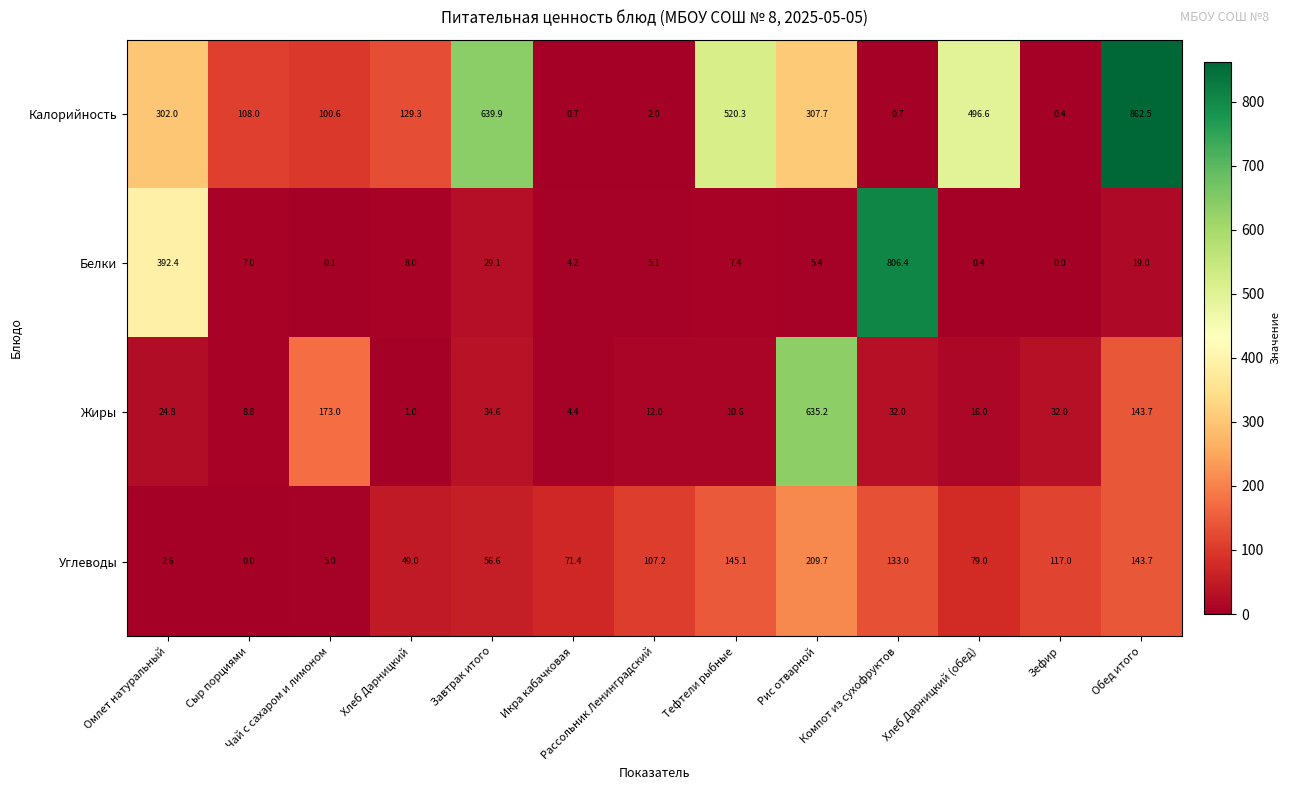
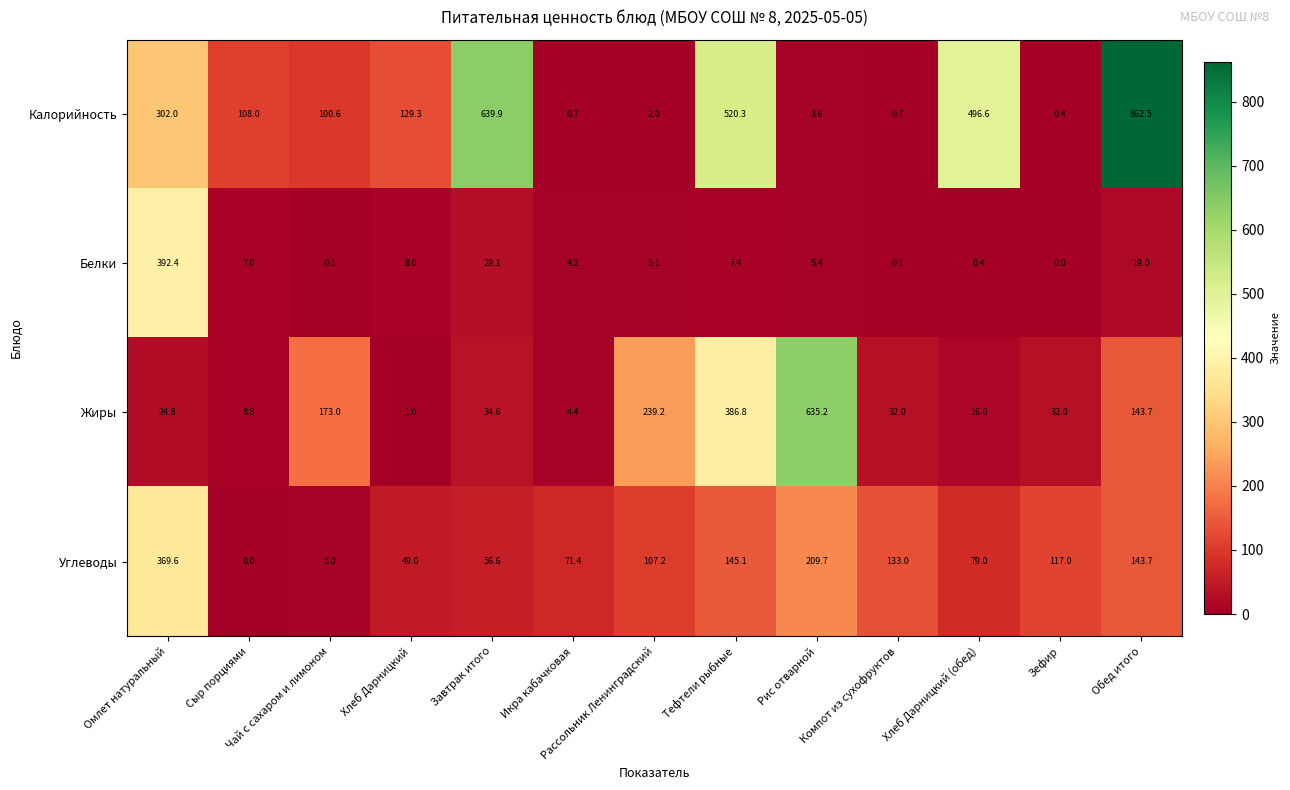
  {
    "Калорийность": {
      "Омлет натуральный": 302.0,
      "Сыр порциями": 108.0,
      "Чай с сахаром и лимоном": 100.6,
      "Хлеб Дарницкий": 129.3,
      "Завтрак итого": 639.9,
      "Икра кабачковая": 0.7,
      "Рассольник Ленинградский": 2.0,
      "Тефтели рыбные": 520.3,
-     "Рис отварной": 307.7,
+     "Рис отварной": 3.6,
      "Компот из сухофруктов": 0.7,
      "Хлеб Дарницкий (обед)": 496.6,
      "Зефир": 0.4,
      "Обед итого": 862.5
    },
    "Белки": {
      "Омлет натуральный": 392.4,
      "Сыр порциями": 7.0,
      "Чай с сахаром и лимоном": 0.1,
      "Хлеб Дарницкий": 8.0,
      "Завтрак итого": 29.1,
      "Икра кабачковая": 4.2,
      "Рассольник Ленинградский": 5.1,
      "Тефтели рыбные": 7.4,
      "Рис отварной": 5.4,
-     "Компот из сухофруктов": 806.4,
+     "Компот из сухофруктов": 0.1,
      "Хлеб Дарницкий (обед)": 0.4,
      "Зефир": 0.0,
      "Обед итого": 19.0
    },
    "Жиры": {
      "Омлет натуральный": 24.8,
      "Сыр порциями": 8.8,
      "Чай с сахаром и лимоном": 173.0,
      "Хлеб Дарницкий": 1.0,
      "Завтрак итого": 34.6,
      "Икра кабачковая": 4.4,
-     "Рассольник Ленинградский": 12.0,
-     "Тефтели рыбные": 10.6,
+     "Рассольник Ленинградский": 239.2,
+     "Тефтели рыбные": 386.8,
      "Рис отварной": 635.2,
      "Компот из сухофруктов": 32.0,
      "Хлеб Дарницкий (обед)": 16.0,
      "Зефир": 32.0,
      "Обед итого": 143.7
    },
    "Углеводы": {
-     "Омлет натуральный": 2.6,
+     "Омлет натуральный": 369.6,
      "Сыр порциями": 0.0,
      "Чай с сахаром и лимоном": 5.0,
      "Хлеб Дарницкий": 49.0,
      "Завтрак итого": 56.6,
      "Икра кабачковая": 71.4,
      "Рассольник Ленинградский": 107.2,
      "Тефтели рыбные": 145.1,
      "Рис отварной": 209.7,
      "Компот из сухофруктов": 133.0,
      "Хлеб Дарницкий (обед)": 79.0,
      "Зефир": 117.0,
      "Обед итого": 143.7
    }
  }
